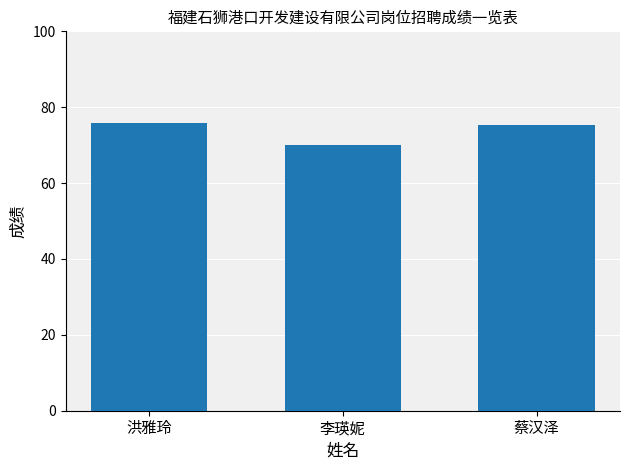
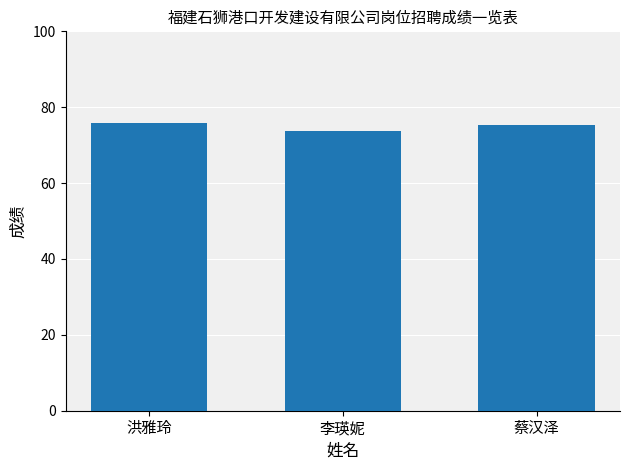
  {
    "洪雅玲": 76,
-   "李瑛妮": 70,
+   "李瑛妮": 74,
    "蔡汉泽": 75
  }
